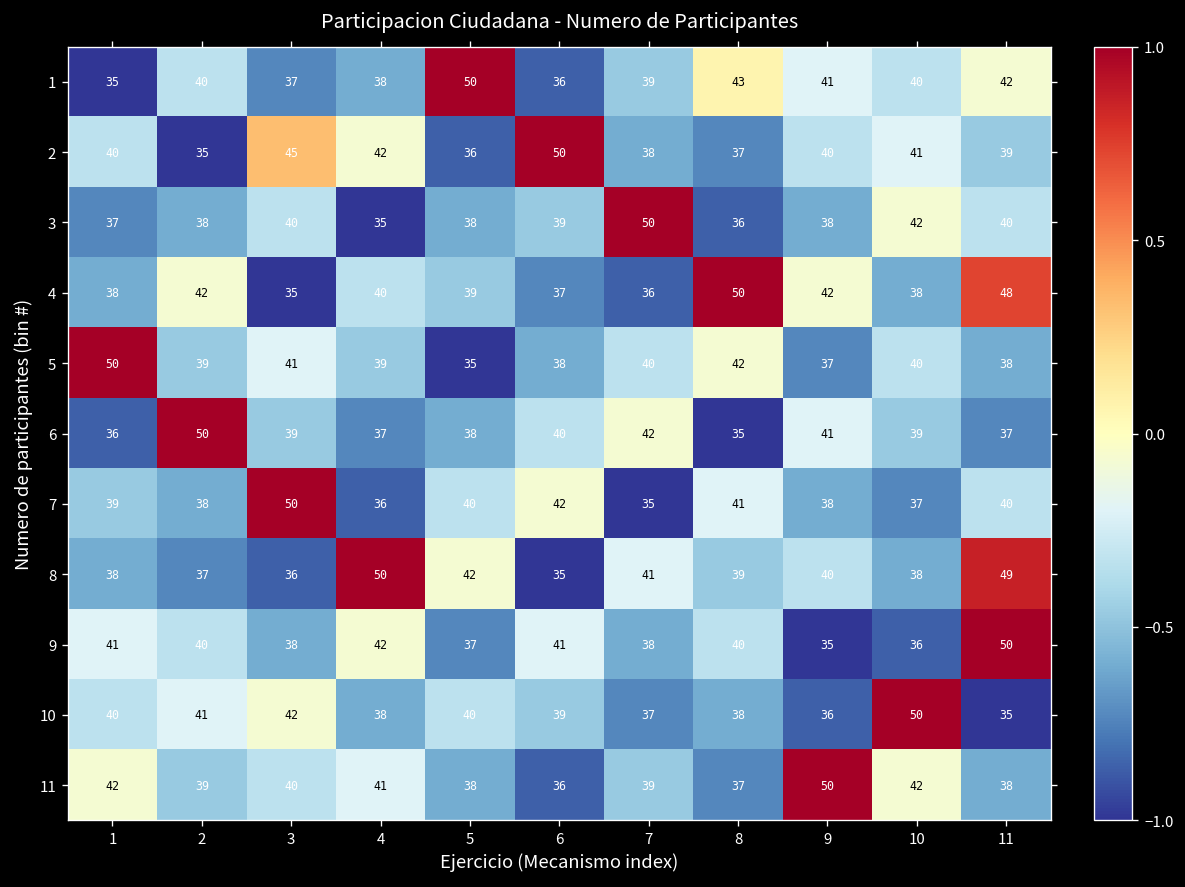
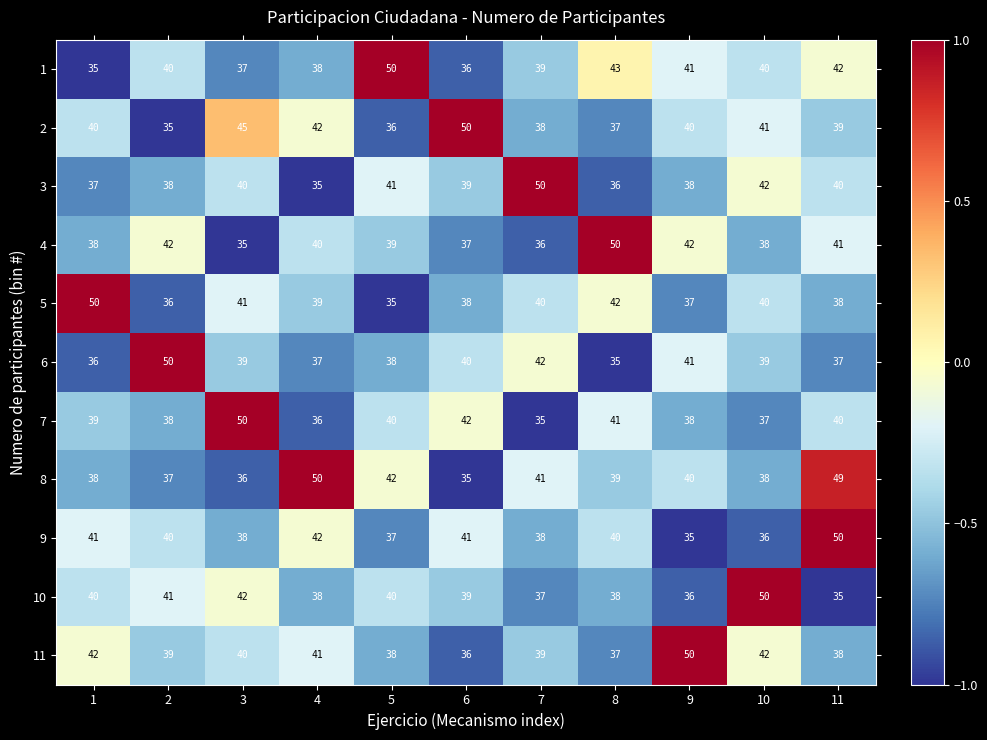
  {
    "1": {
      "1": 35,
      "2": 40,
      "3": 37,
      "4": 38,
      "5": 50,
      "6": 36,
      "7": 39,
      "8": 43,
      "9": 41,
      "10": 40,
      "11": 42
    },
    "2": {
      "1": 40,
      "2": 35,
      "3": 45,
      "4": 42,
      "5": 36,
      "6": 50,
      "7": 38,
      "8": 37,
      "9": 40,
      "10": 41,
      "11": 39
    },
    "3": {
      "1": 37,
      "2": 38,
      "3": 40,
      "4": 35,
-     "5": 38,
+     "5": 41,
      "6": 39,
      "7": 50,
      "8": 36,
      "9": 38,
      "10": 42,
      "11": 40
    },
    "4": {
      "1": 38,
      "2": 42,
      "3": 35,
      "4": 40,
      "5": 39,
      "6": 37,
      "7": 36,
      "8": 50,
      "9": 42,
      "10": 38,
-     "11": 48
+     "11": 41
    },
    "5": {
      "1": 50,
-     "2": 39,
+     "2": 36,
      "3": 41,
      "4": 39,
      "5": 35,
      "6": 38,
      "7": 40,
      "8": 42,
      "9": 37,
      "10": 40,
      "11": 38
    },
    "6": {
      "1": 36,
      "2": 50,
      "3": 39,
      "4": 37,
      "5": 38,
      "6": 40,
      "7": 42,
      "8": 35,
      "9": 41,
      "10": 39,
      "11": 37
    },
    "7": {
      "1": 39,
      "2": 38,
      "3": 50,
      "4": 36,
      "5": 40,
      "6": 42,
      "7": 35,
      "8": 41,
      "9": 38,
      "10": 37,
      "11": 40
    },
    "8": {
      "1": 38,
      "2": 37,
      "3": 36,
      "4": 50,
      "5": 42,
      "6": 35,
      "7": 41,
      "8": 39,
      "9": 40,
      "10": 38,
      "11": 49
    },
    "9": {
      "1": 41,
      "2": 40,
      "3": 38,
      "4": 42,
      "5": 37,
      "6": 41,
      "7": 38,
      "8": 40,
      "9": 35,
      "10": 36,
      "11": 50
    },
    "10": {
      "1": 40,
      "2": 41,
      "3": 42,
      "4": 38,
      "5": 40,
      "6": 39,
      "7": 37,
      "8": 38,
      "9": 36,
      "10": 50,
      "11": 35
    },
    "11": {
      "1": 42,
      "2": 39,
      "3": 40,
      "4": 41,
      "5": 38,
      "6": 36,
      "7": 39,
      "8": 37,
      "9": 50,
      "10": 42,
      "11": 38
    }
  }
